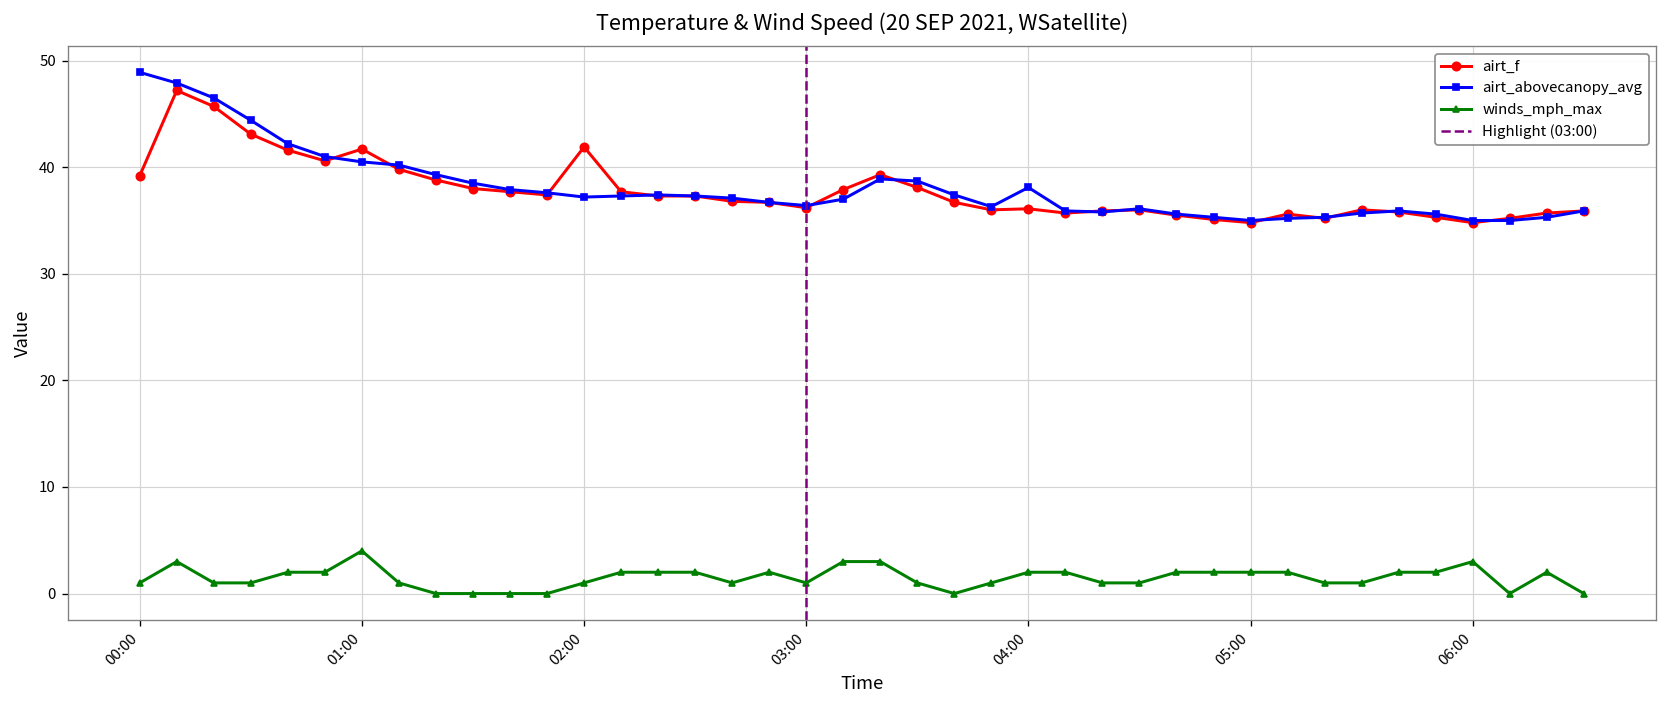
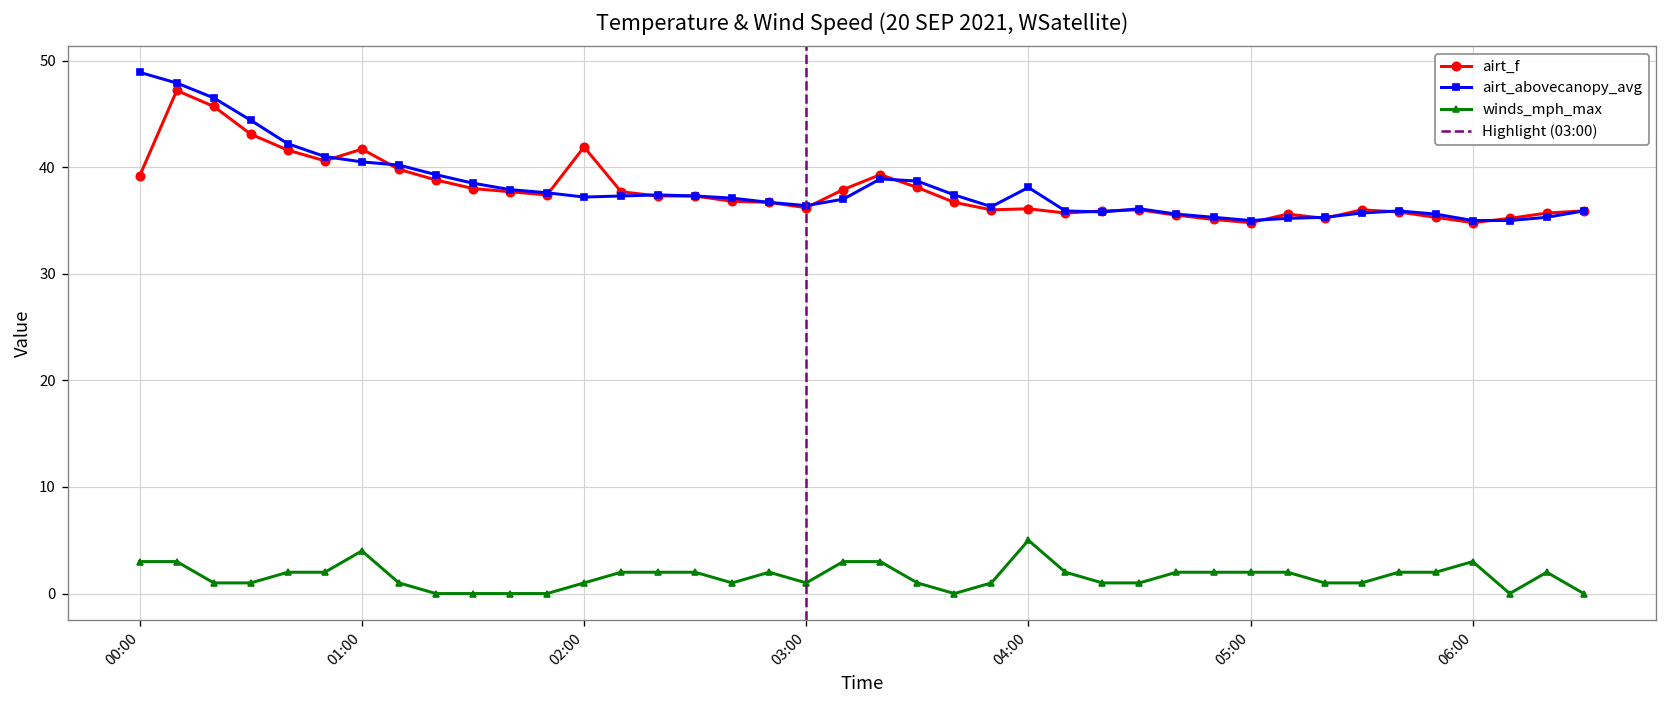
  {
    "airt_f": {
      "00:00": 39,
      "01:00": 42,
      "02:00": 42,
      "04:00": 36
    },
    "airt_abovecanopy_avg": {
      "00:00": 49,
      "01:00": 41,
      "02:00": 37,
      "04:00": 38
    },
    "winds_mph_max": {
-     "00:00": 1,
+     "00:00": 3,
      "01:00": 4,
      "02:00": 1,
      "03:00": 1,
-     "04:00": 2,
+     "04:00": 5,
      "05:00": 2,
      "06:00": 3
    }
  }
